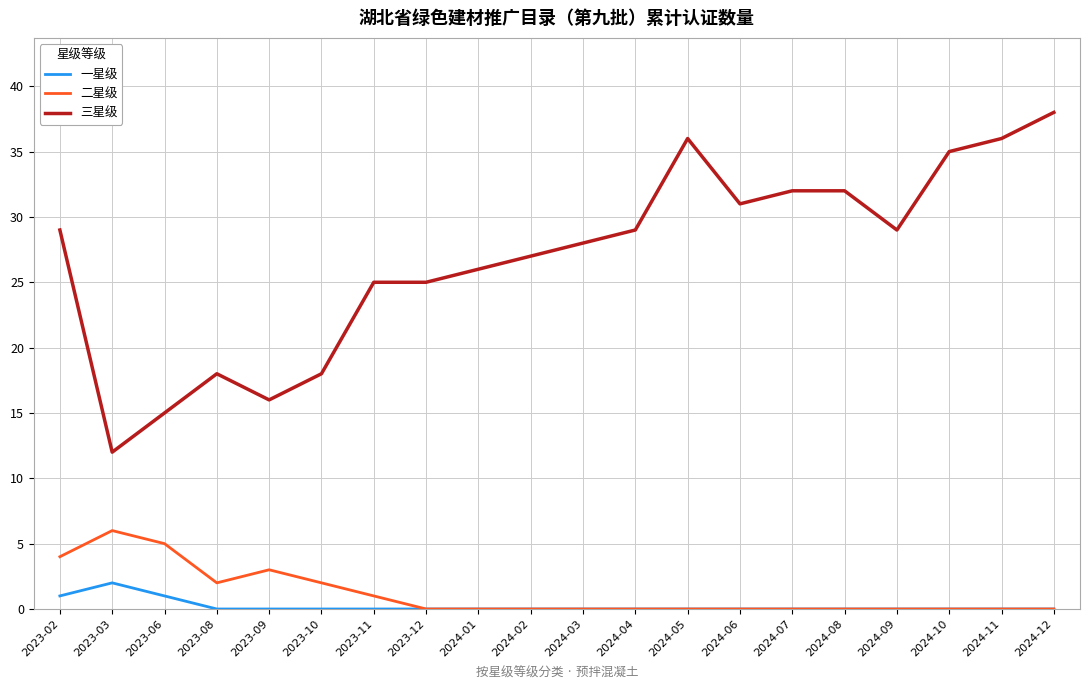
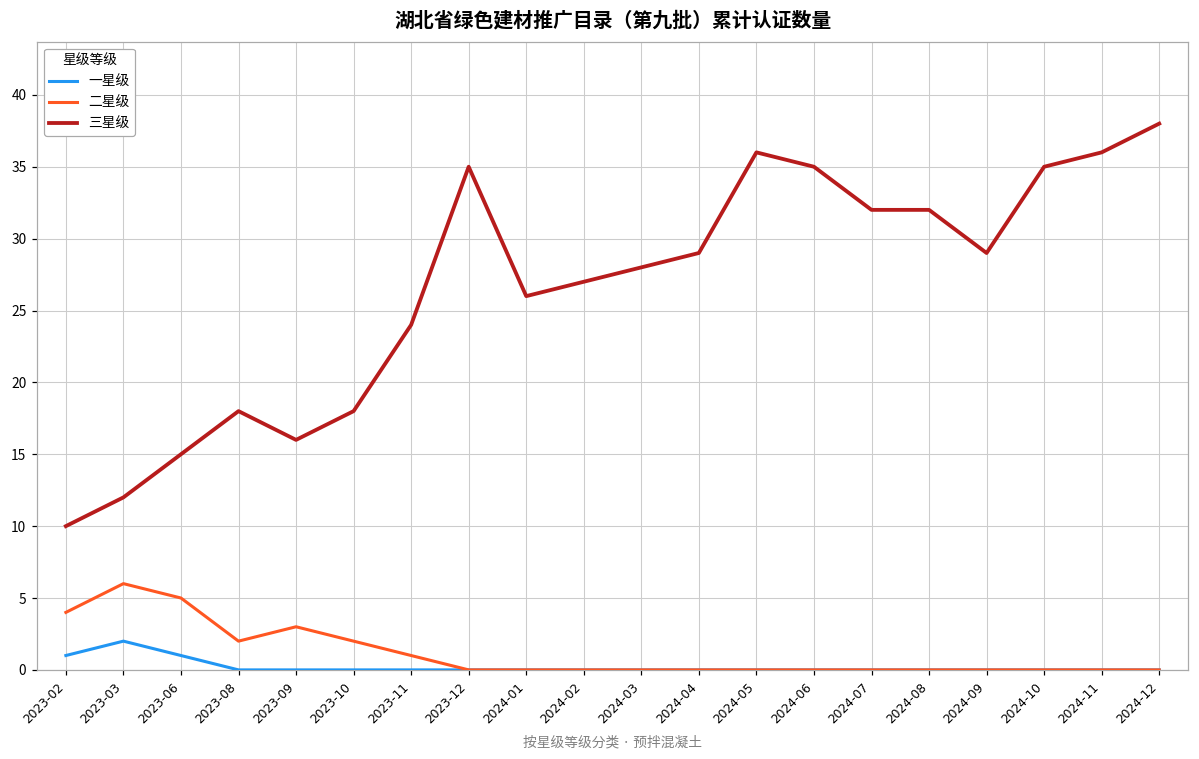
  {
    "一星级": {
      "2023-02": 1,
      "2023-03": 2,
      "2023-06": 1,
      "2023-08": 0,
      "2023-09": 0,
      "2023-10": 0,
      "2023-11": 0
    },
    "二星级": {
      "2023-02": 4,
      "2023-03": 6,
      "2023-06": 5,
      "2023-08": 2,
      "2023-09": 3,
      "2023-10": 2,
      "2023-11": 1
    },
    "三星级": {
-     "2023-02": 29,
+     "2023-02": 10,
      "2023-03": 12,
      "2023-06": 15,
      "2023-08": 18,
      "2023-09": 16,
      "2023-10": 18,
-     "2023-11": 25,
-     "2023-12": 25,
+     "2023-11": 24,
+     "2023-12": 35,
      "2024-01": 26,
      "2024-02": 27,
      "2024-03": 28,
      "2024-04": 29,
      "2024-05": 36,
-     "2024-06": 31,
+     "2024-06": 35,
      "2024-07": 32,
      "2024-08": 32,
      "2024-09": 29,
      "2024-10": 35,
      "2024-11": 36,
      "2024-12": 38
    }
  }
